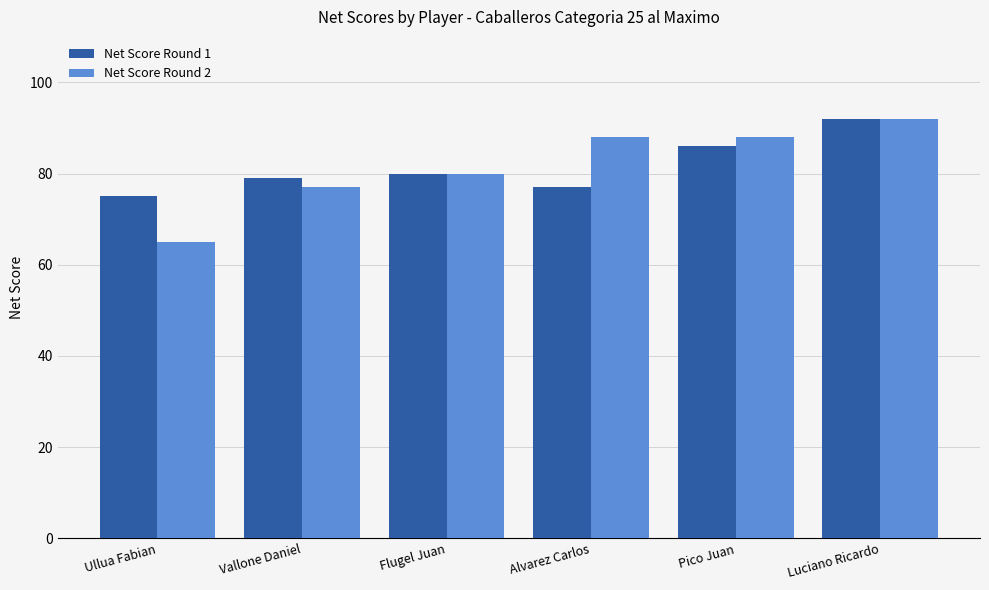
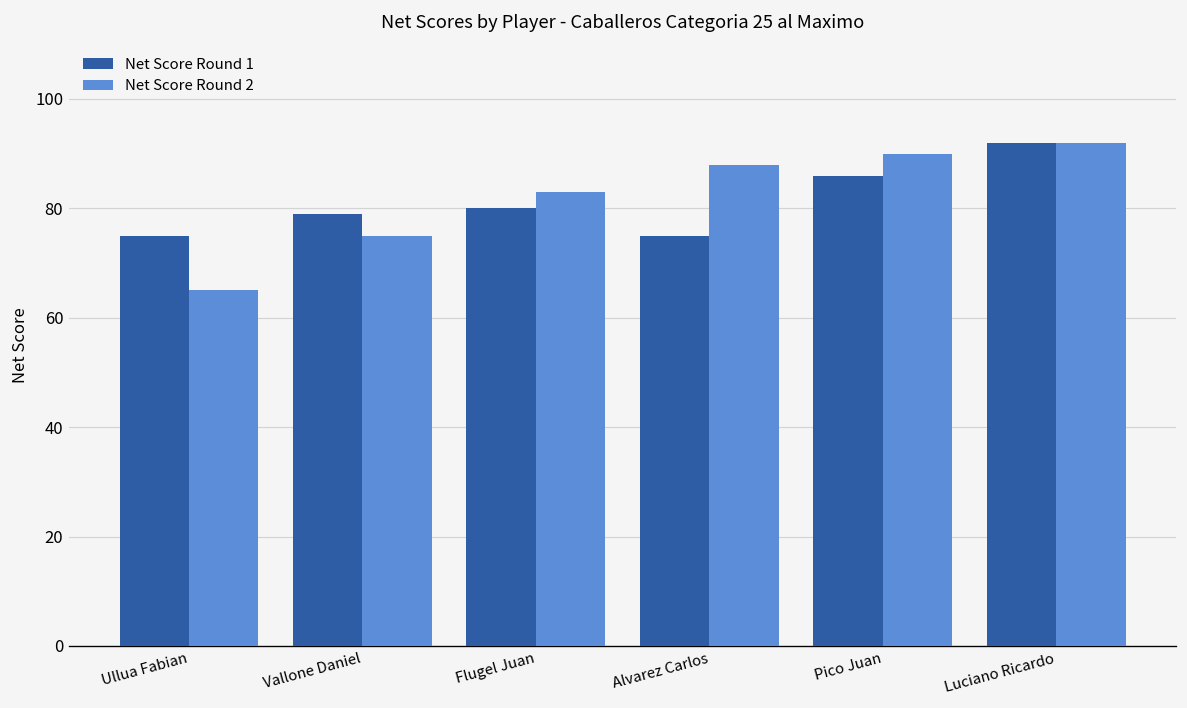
  {
    "Net Score Round 1": {
      "Ullua Fabian": 75,
      "Vallone Daniel": 79,
      "Flugel Juan": 80,
-     "Alvarez Carlos": 77,
+     "Alvarez Carlos": 75,
      "Pico Juan": 86,
      "Luciano Ricardo": 92
    },
    "Net Score Round 2": {
      "Ullua Fabian": 65,
-     "Vallone Daniel": 77,
-     "Flugel Juan": 80,
+     "Vallone Daniel": 75,
+     "Flugel Juan": 83,
      "Alvarez Carlos": 88,
-     "Pico Juan": 88,
+     "Pico Juan": 90,
      "Luciano Ricardo": 92
    }
  }
